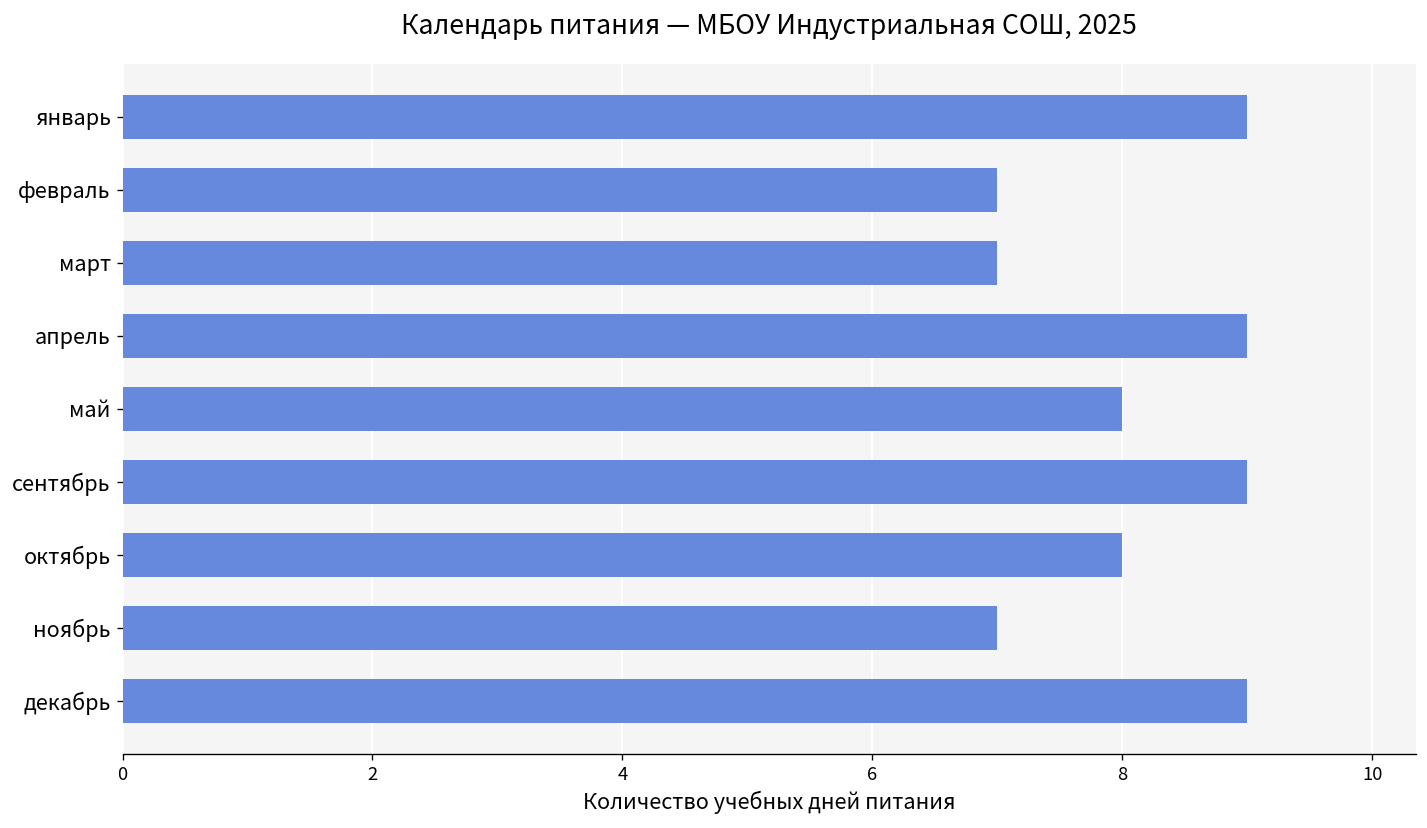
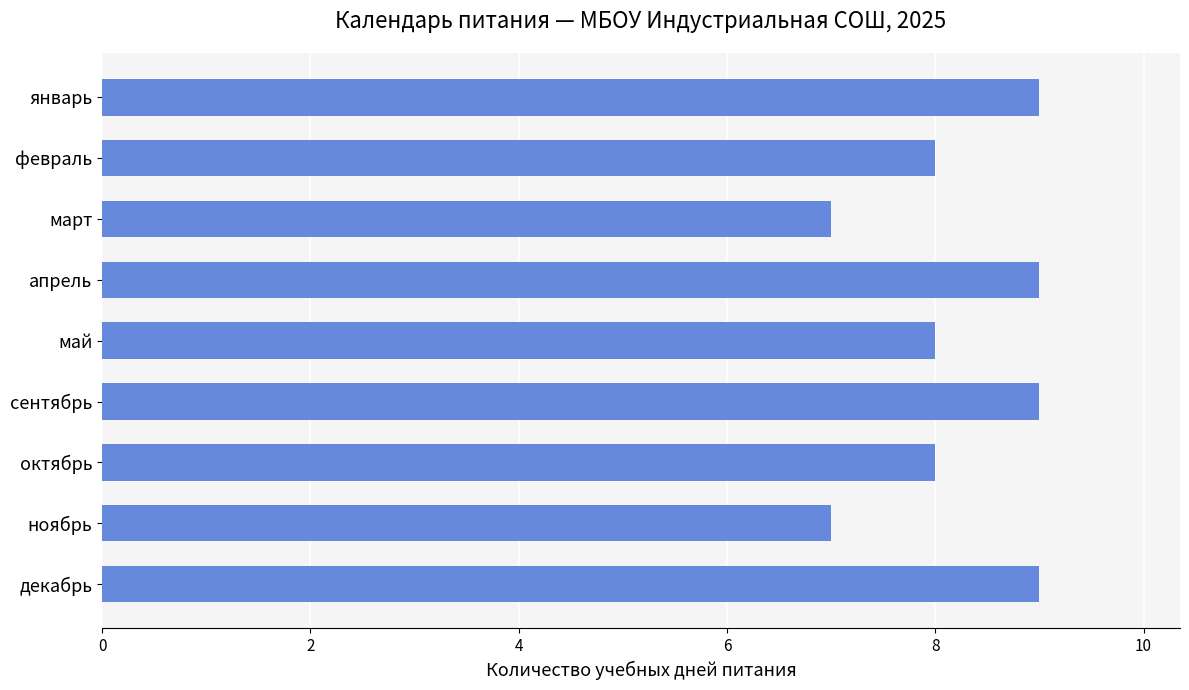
  {
    "январь": 9,
-   "февраль": 7,
+   "февраль": 8,
    "март": 7,
    "апрель": 9,
    "май": 8,
    "сентябрь": 9,
    "октябрь": 8,
    "ноябрь": 7,
    "декабрь": 9
  }
